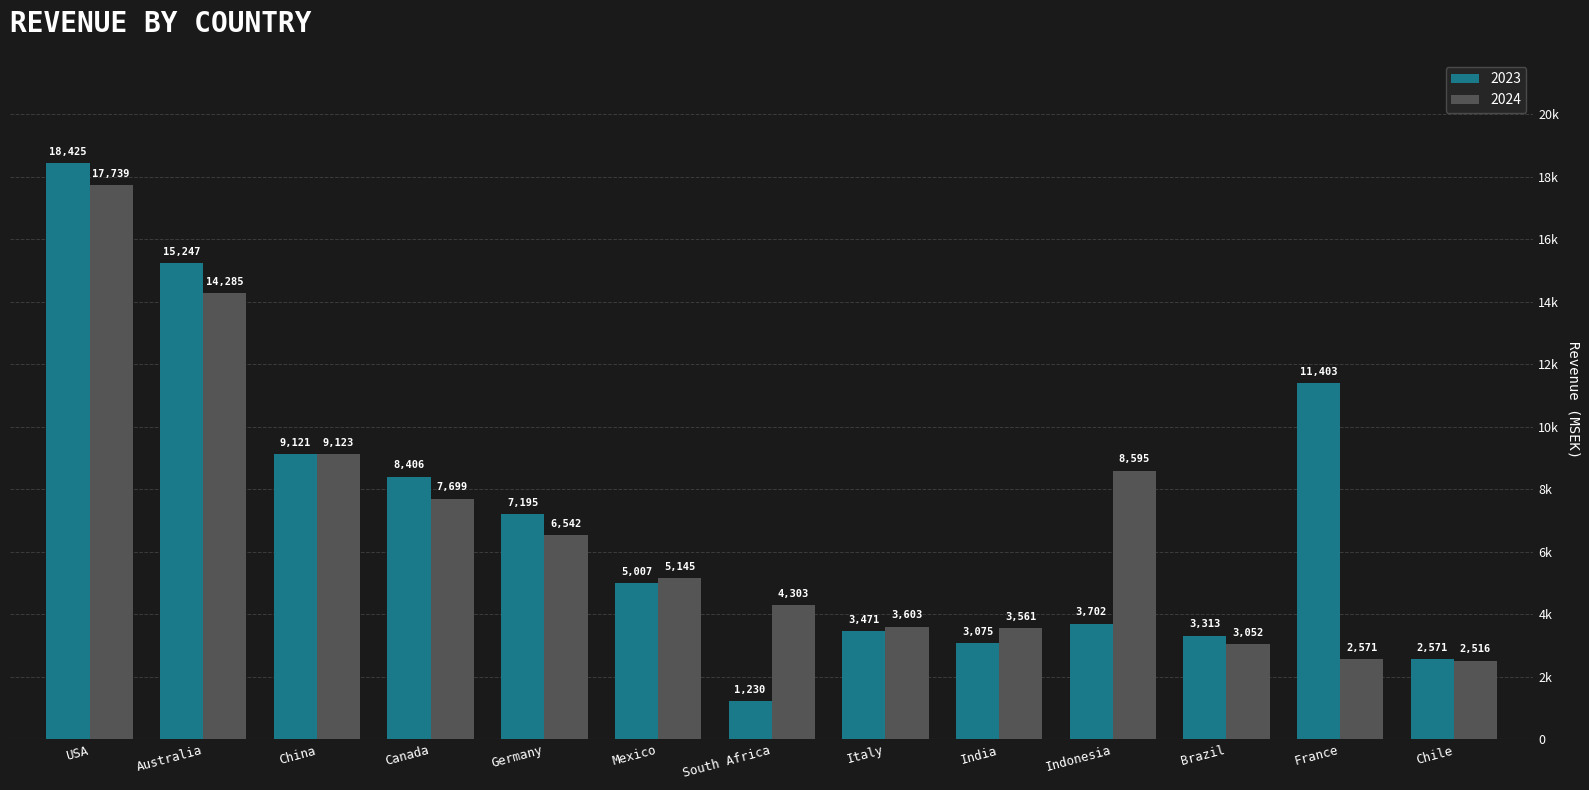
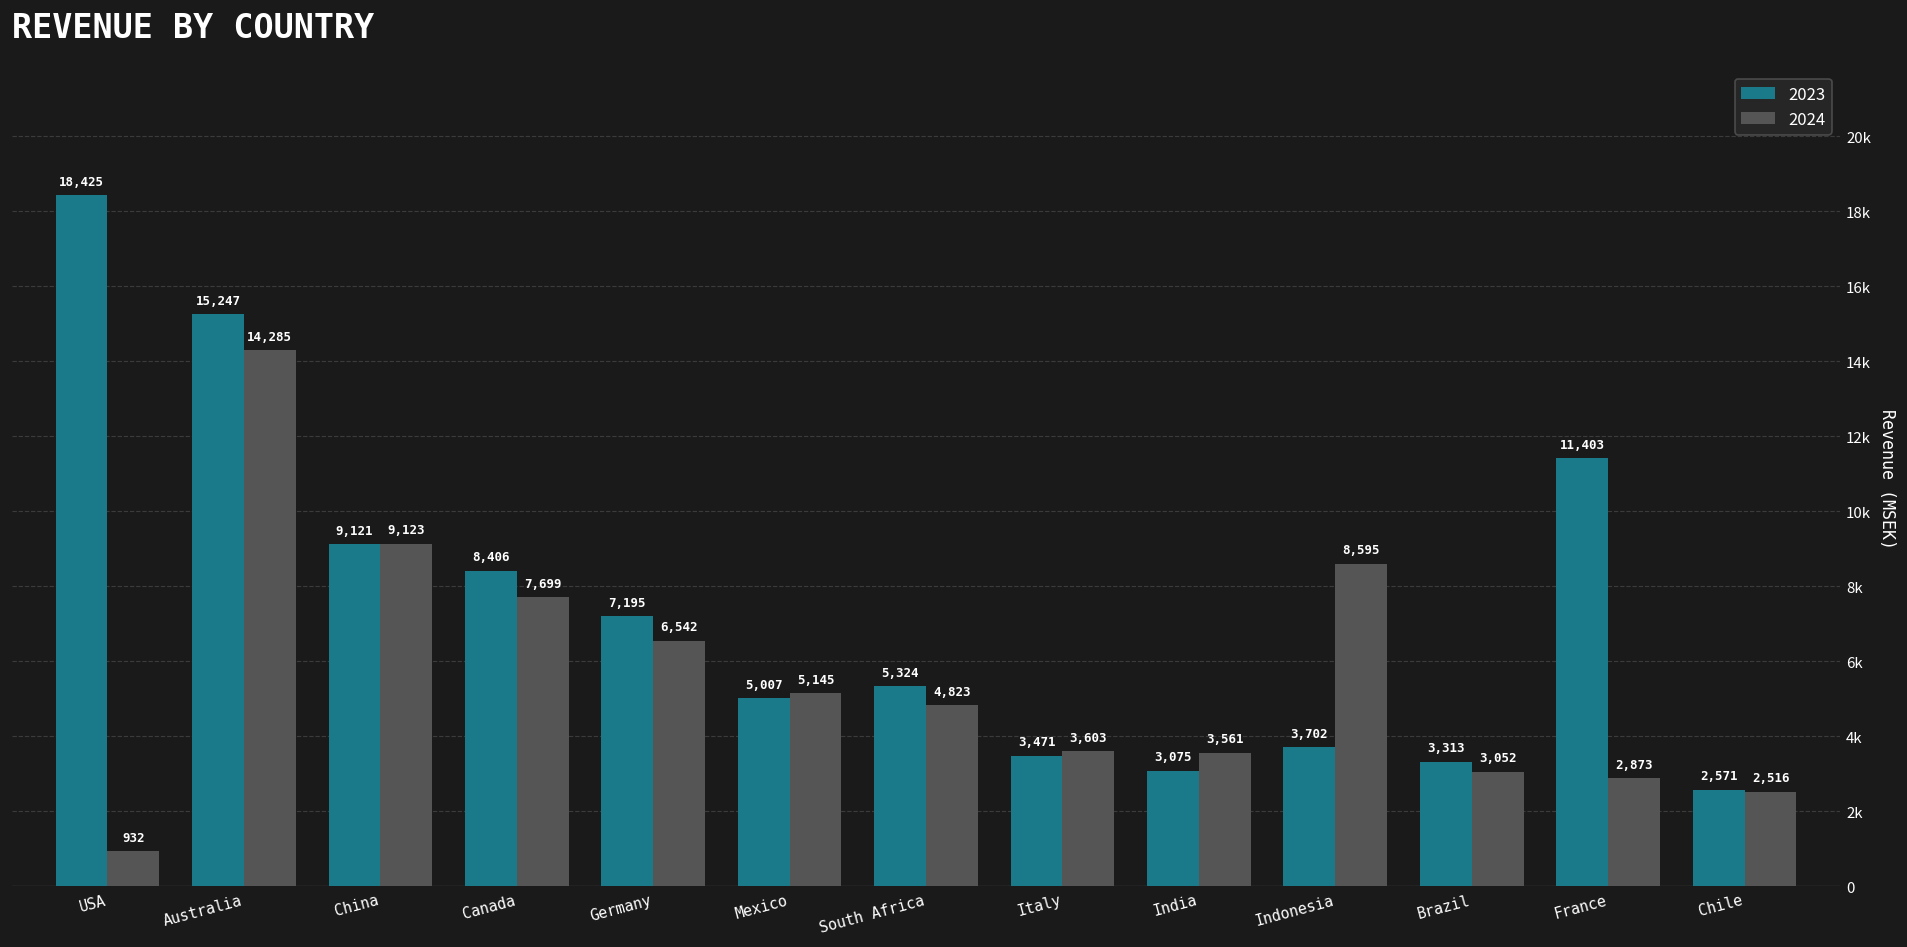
  {
    "2023": {
      "USA": "18,425",
      "Australia": "15,247",
      "China": "9,121",
      "Canada": "8,406",
      "Germany": "7,195",
      "Mexico": "5,007",
-     "South Africa": "1,230",
+     "South Africa": "5,324",
      "Italy": "3,471",
      "India": "3,075",
      "Indonesia": "3,702",
      "Brazil": "3,313",
      "France": "11,403",
      "Chile": "2,571"
    },
    "2024": {
-     "USA": "17,739",
+     "USA": "932",
      "Australia": "14,285",
      "China": "9,123",
      "Canada": "7,699",
      "Germany": "6,542",
      "Mexico": "5,145",
-     "South Africa": "4,303",
+     "South Africa": "4,823",
      "Italy": "3,603",
      "India": "3,561",
      "Indonesia": "8,595",
      "Brazil": "3,052",
-     "France": "2,571",
+     "France": "2,873",
      "Chile": "2,516"
    }
  }
